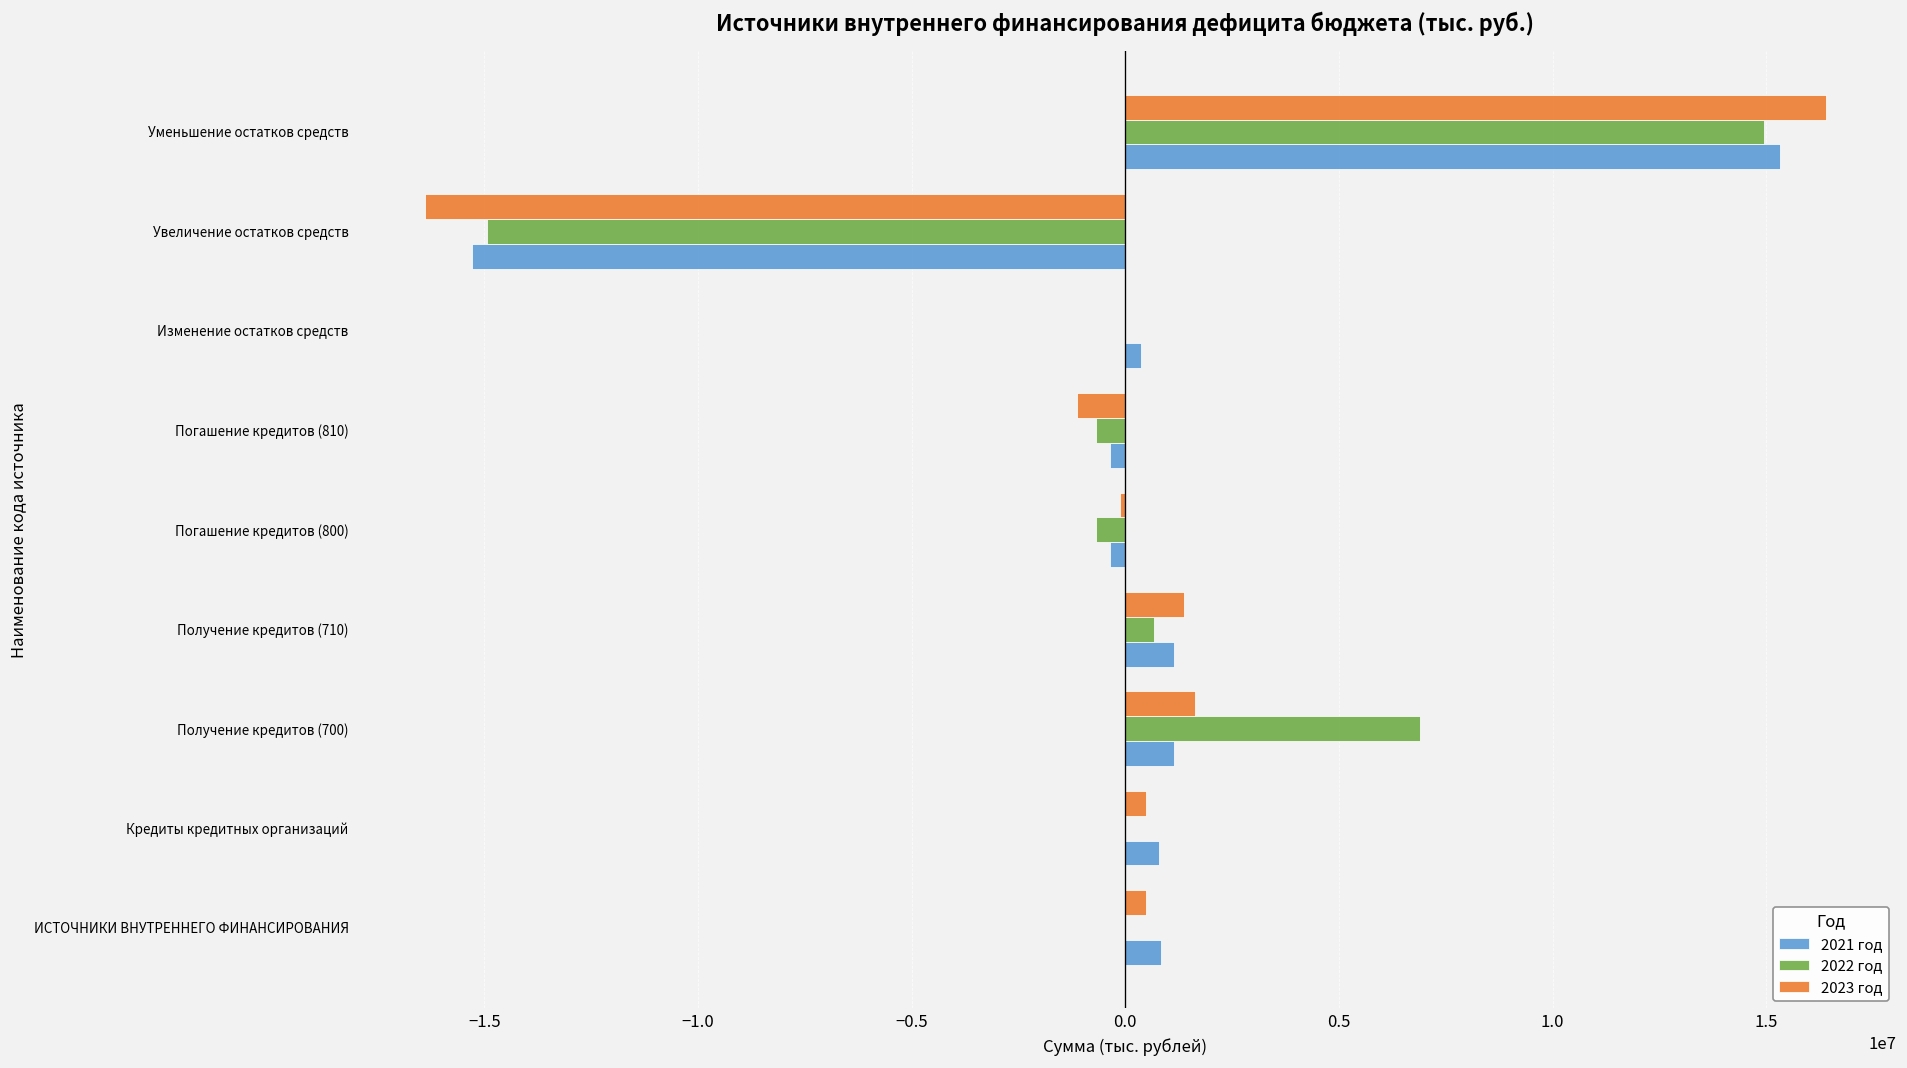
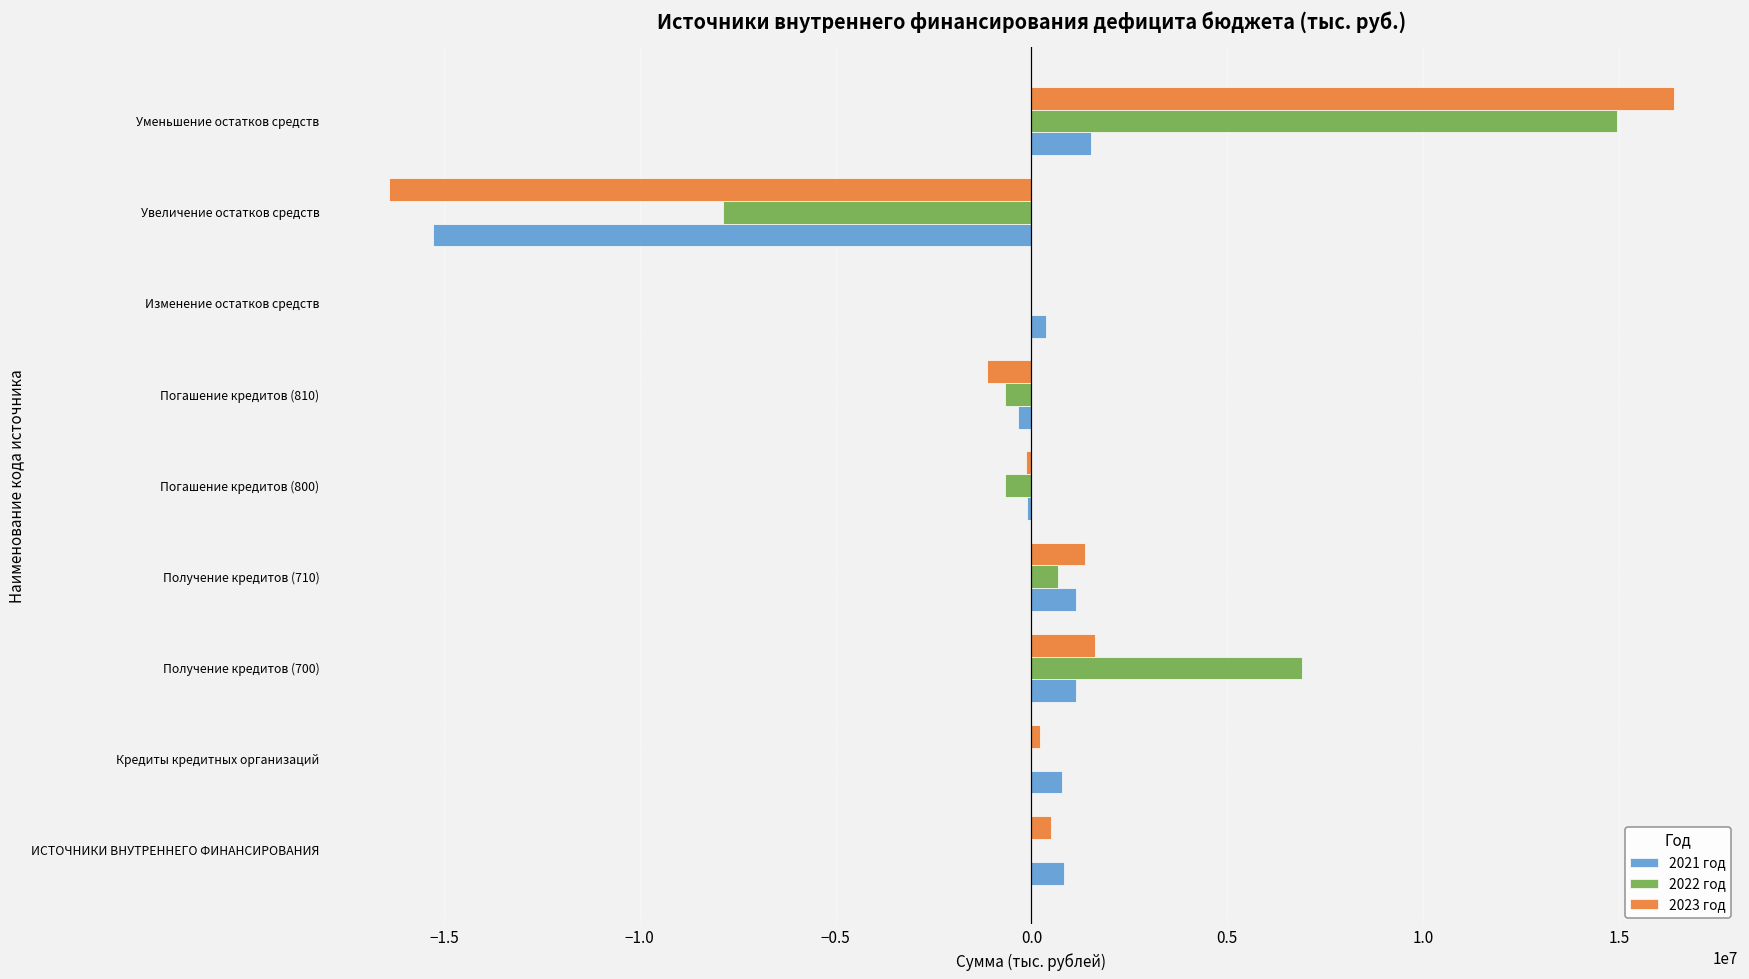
  {
    "2021 год": {
-     "Уменьшение остатков средств": 15300000,
+     "Уменьшение остатков средств": 1500000,
      "Увеличение остатков средств": -15300000,
      "Изменение остатков средств": 400000,
      "Погашение кредитов (810)": -400000,
-     "Погашение кредитов (800)": -400000,
+     "Погашение кредитов (800)": -100000,
      "Получение кредитов (710)": 1100000,
      "Получение кредитов (700)": 1100000,
      "Кредиты кредитных организаций": 800000,
      "ИСТОЧНИКИ ВНУТРЕННЕГО ФИНАНСИРОВАНИЯ": 800000
    },
    "2022 год": {
      "Уменьшение остатков средств": 14900000,
-     "Увеличение остатков средств": -14900000,
+     "Увеличение остатков средств": -7900000,
      "Погашение кредитов (810)": -700000,
      "Погашение кредитов (800)": -700000,
      "Получение кредитов (710)": 700000,
      "Получение кредитов (700)": 6900000,
      "Кредиты кредитных организаций": 0
    },
    "2023 год": {
      "Уменьшение остатков средств": 16400000,
      "Увеличение остатков средств": -16400000,
      "Изменение остатков средств": 0,
      "Погашение кредитов (810)": -1100000,
      "Погашение кредитов (800)": -100000,
      "Получение кредитов (710)": 1400000,
      "Получение кредитов (700)": 1600000,
-     "Кредиты кредитных организаций": 500000,
+     "Кредиты кредитных организаций": 200000,
      "ИСТОЧНИКИ ВНУТРЕННЕГО ФИНАНСИРОВАНИЯ": 500000
    }
  }
